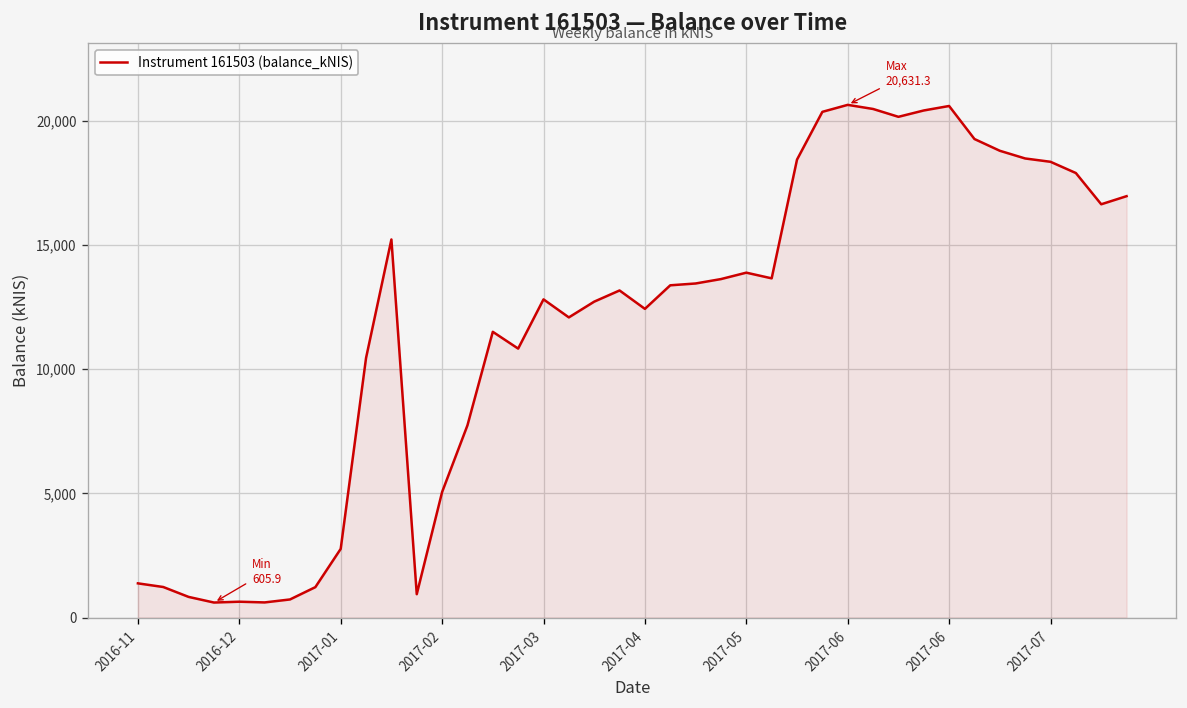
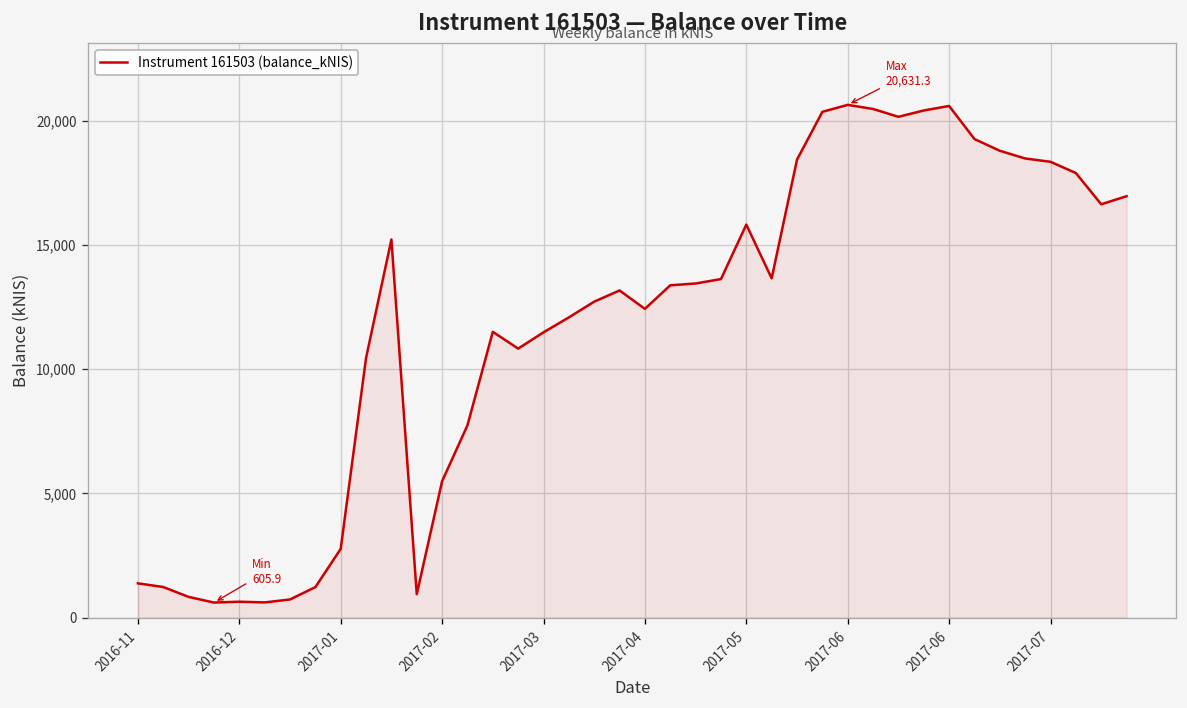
  {
    "2016-11": "1,400",
    "2017-01": "2,800",
-   "2017-02": "5,100",
-   "2017-03": "12,800",
+   "2017-02": "5,500",
+   "2017-03": "11,500",
    "2017-04": "12,400",
-   "2017-05": "13,900",
+   "2017-05": "15,800",
    "2017-07": "18,300"
  }
